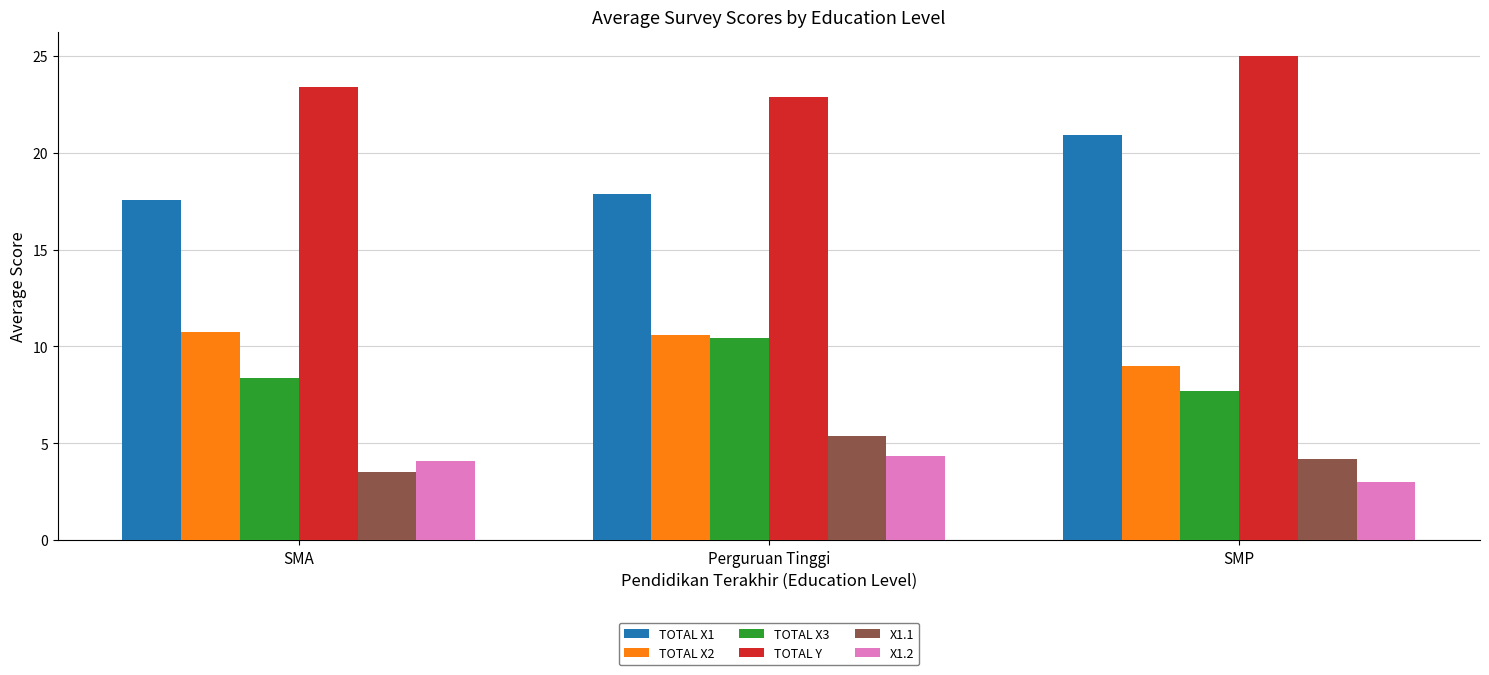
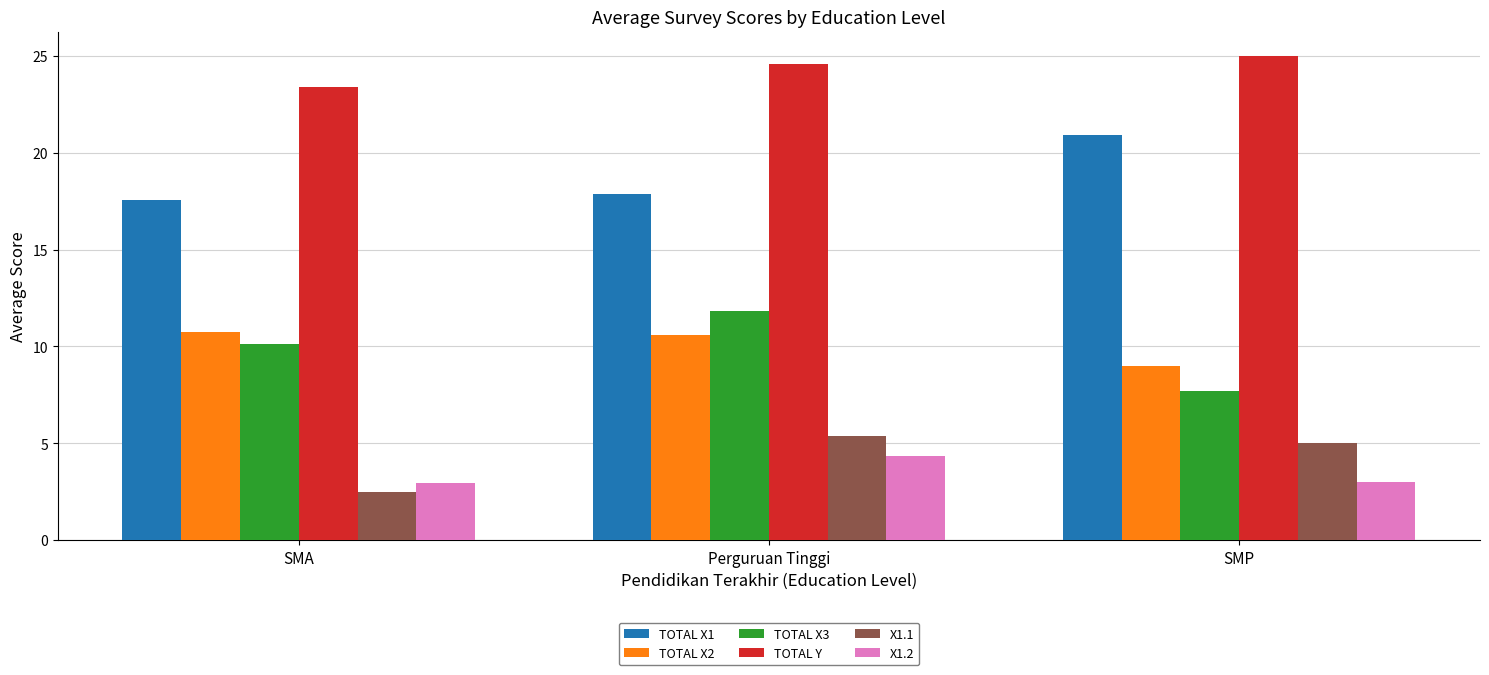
  {
    "TOTAL X1": {
      "SMA": 17.5,
      "Perguruan Tinggi": 17.9,
      "SMP": 20.9
    },
    "TOTAL X2": {
      "SMA": 10.8,
      "Perguruan Tinggi": 10.6,
      "SMP": 9.0
    },
    "TOTAL X3": {
-     "SMA": 8.4,
-     "Perguruan Tinggi": 10.4,
+     "SMA": 10.2,
+     "Perguruan Tinggi": 11.8,
      "SMP": 7.7
    },
    "TOTAL Y": {
      "SMA": 23.4,
-     "Perguruan Tinggi": 22.9,
+     "Perguruan Tinggi": 24.6,
      "SMP": 25.0
    },
    "X1.1": {
-     "SMA": 3.5,
+     "SMA": 2.5,
      "Perguruan Tinggi": 5.4,
-     "SMP": 4.2
+     "SMP": 5.0
    },
    "X1.2": {
-     "SMA": 4.1,
+     "SMA": 2.9,
      "Perguruan Tinggi": 4.3,
      "SMP": 3.0
    }
  }
